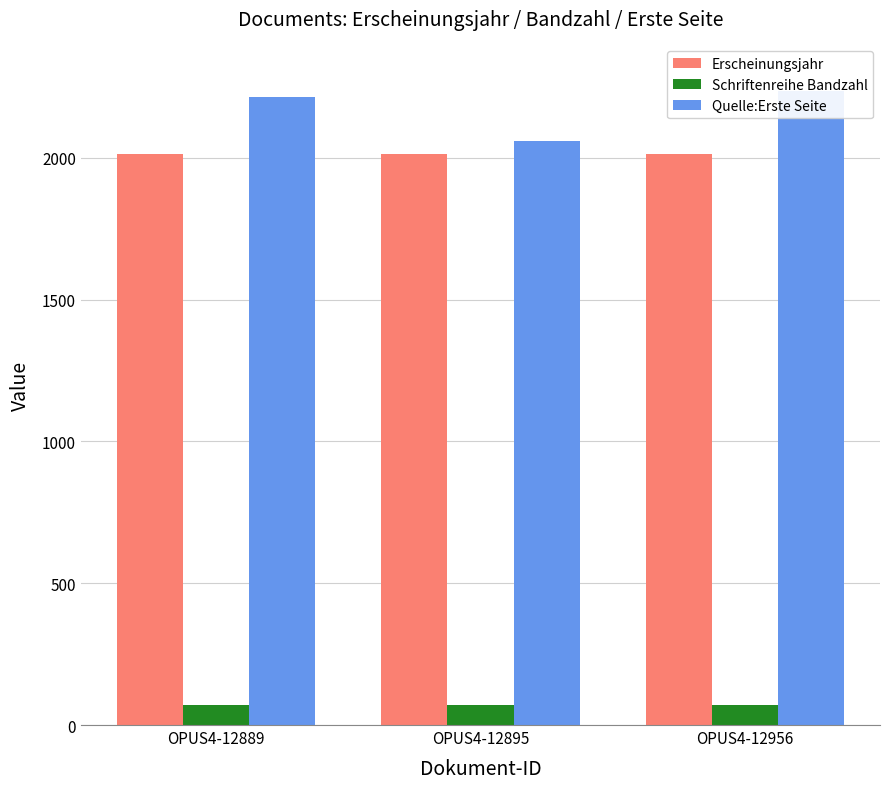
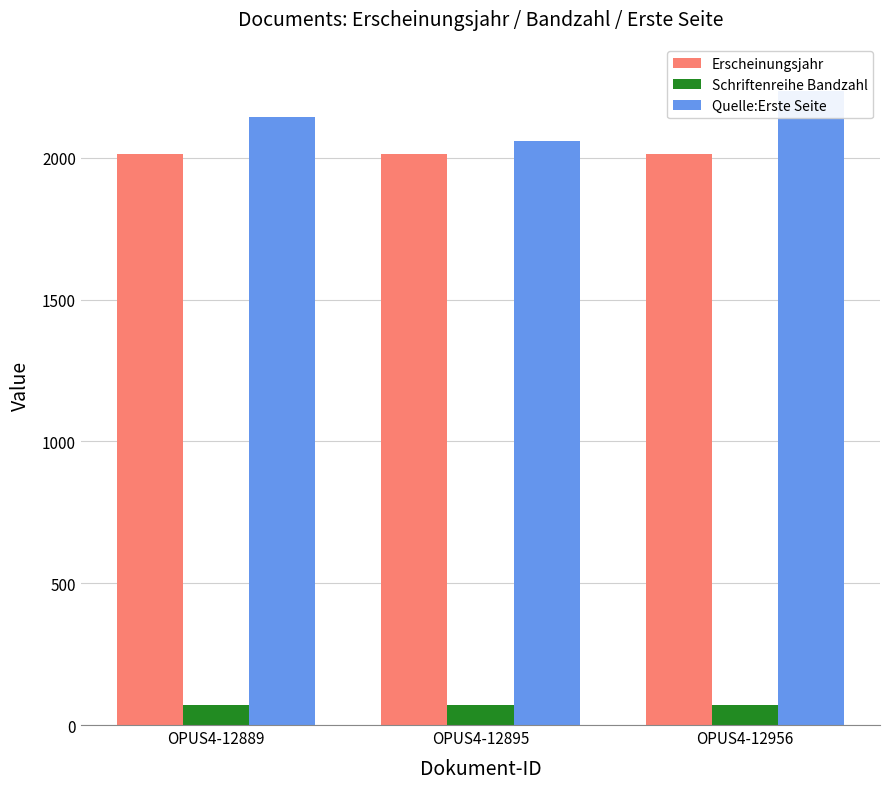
  {
    "Erscheinungsjahr": {
      "OPUS4-12889": 2010,
      "OPUS4-12895": 2010,
      "OPUS4-12956": 2010
    },
    "Schriftenreihe Bandzahl": {
      "OPUS4-12889": 70,
      "OPUS4-12895": 70,
      "OPUS4-12956": 70
    },
    "Quelle:Erste Seite": {
-     "OPUS4-12889": 2220,
+     "OPUS4-12889": 2140,
      "OPUS4-12895": 2060
    }
  }
